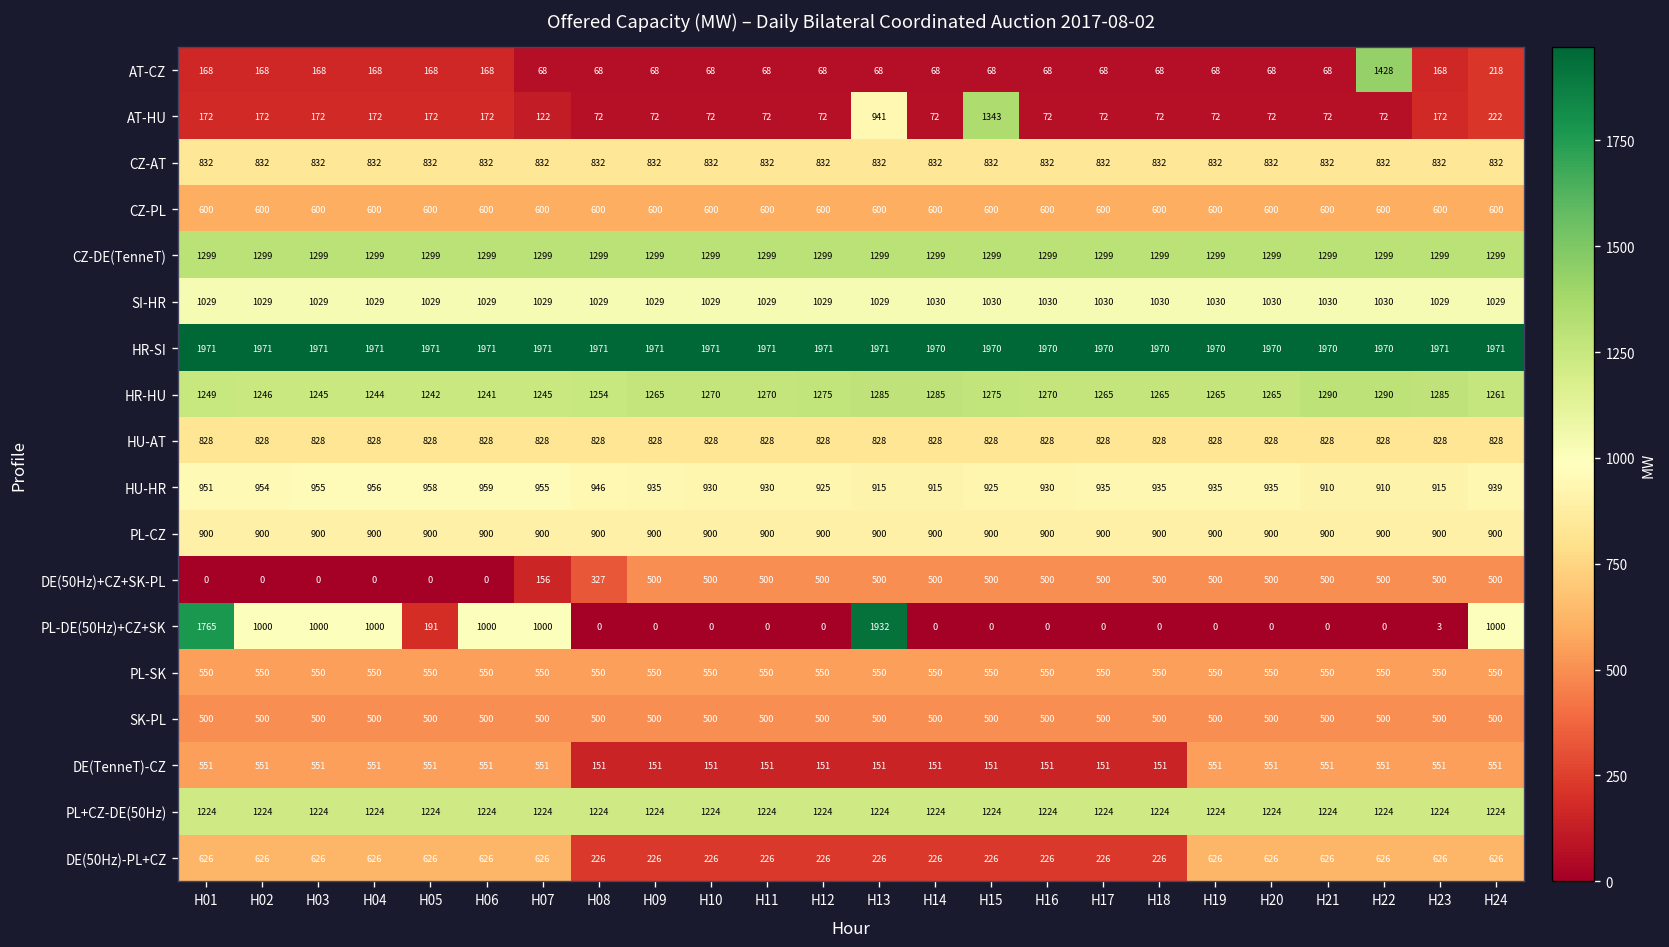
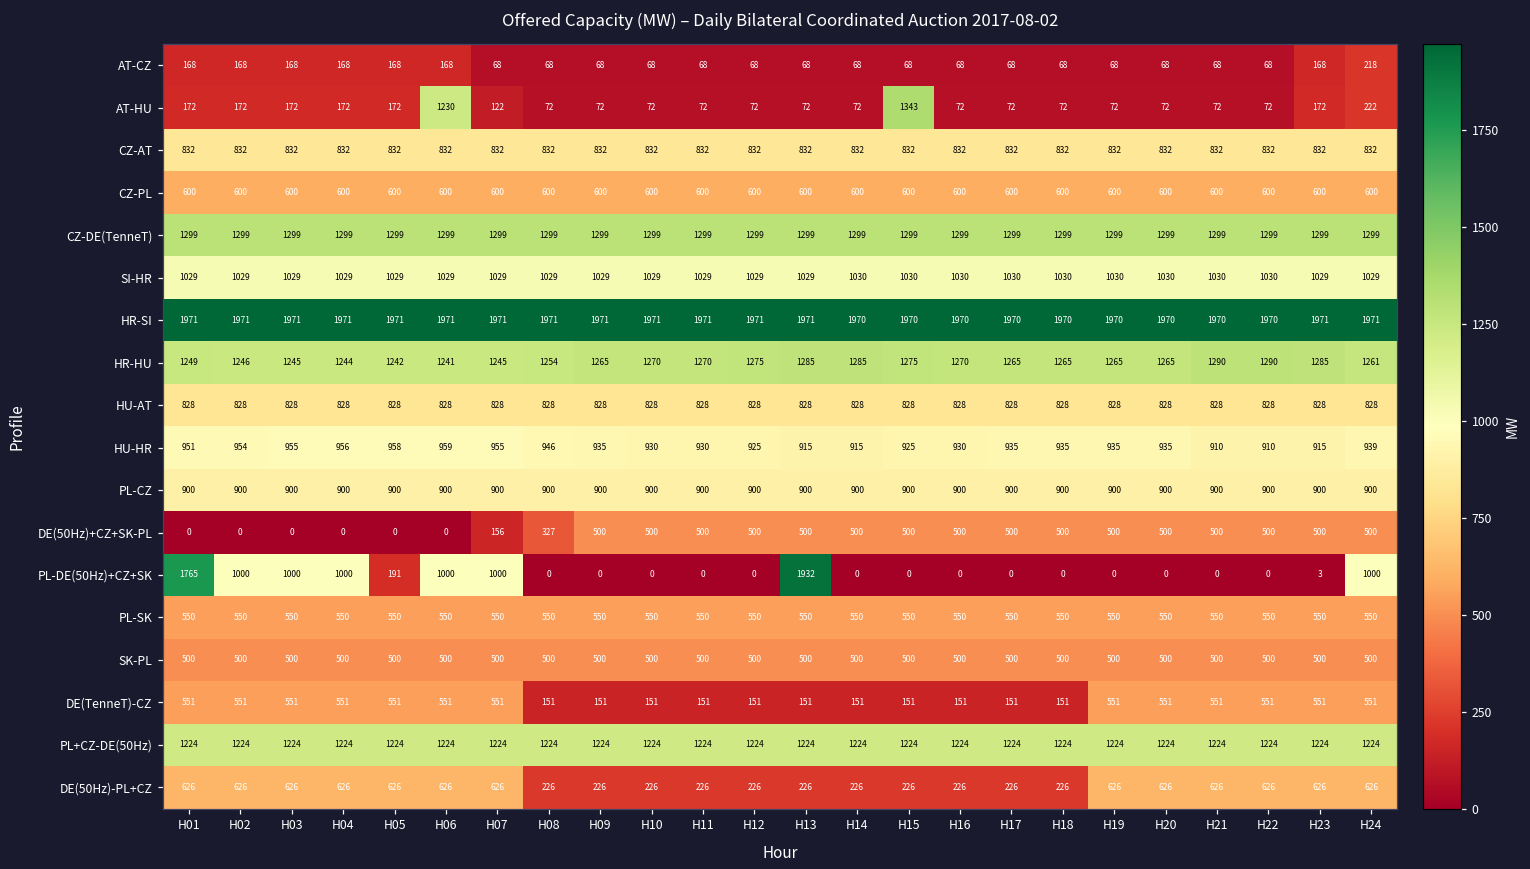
  {
    "AT-CZ": {
      "H01": 168,
      "H02": 168,
      "H03": 168,
      "H04": 168,
      "H05": 168,
      "H06": 168,
      "H07": 68,
      "H08": 68,
      "H09": 68,
      "H10": 68,
      "H11": 68,
      "H12": 68,
      "H13": 68,
      "H14": 68,
      "H15": 68,
      "H16": 68,
      "H17": 68,
      "H18": 68,
      "H19": 68,
      "H20": 68,
      "H21": 68,
-     "H22": 1428,
+     "H22": 68,
      "H23": 168,
      "H24": 218
    },
    "AT-HU": {
      "H01": 172,
      "H02": 172,
      "H03": 172,
      "H04": 172,
      "H05": 172,
-     "H06": 172,
+     "H06": 1230,
      "H07": 122,
      "H08": 72,
      "H09": 72,
      "H10": 72,
      "H11": 72,
      "H12": 72,
-     "H13": 941,
+     "H13": 72,
      "H14": 72,
      "H15": 1343,
      "H16": 72,
      "H17": 72,
      "H18": 72,
      "H19": 72,
      "H20": 72,
      "H21": 72,
      "H22": 72,
      "H23": 172,
      "H24": 222
    }
  }
